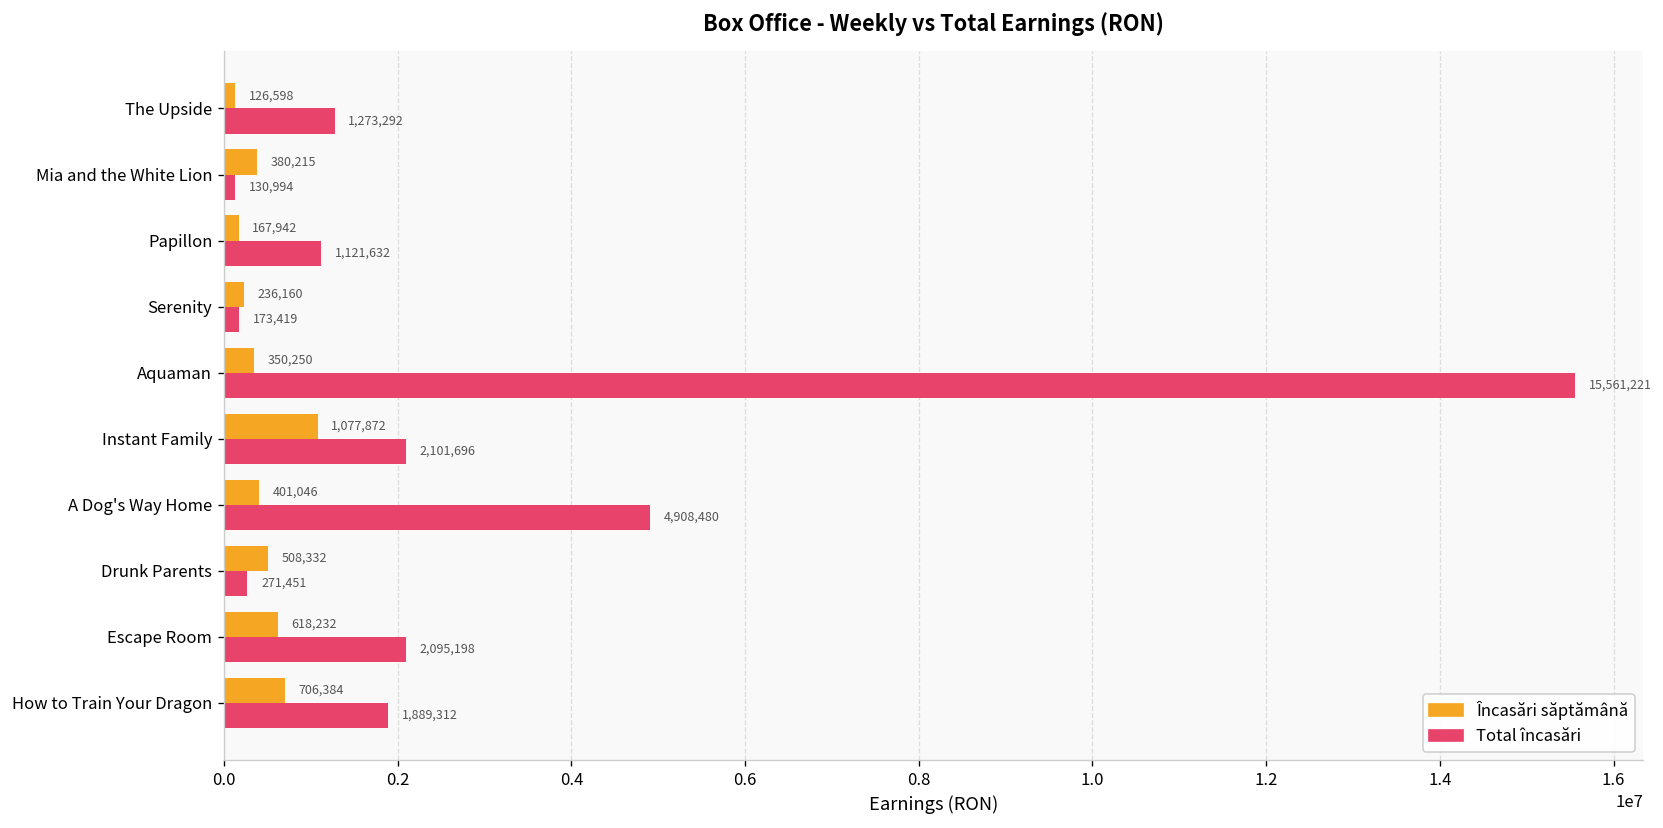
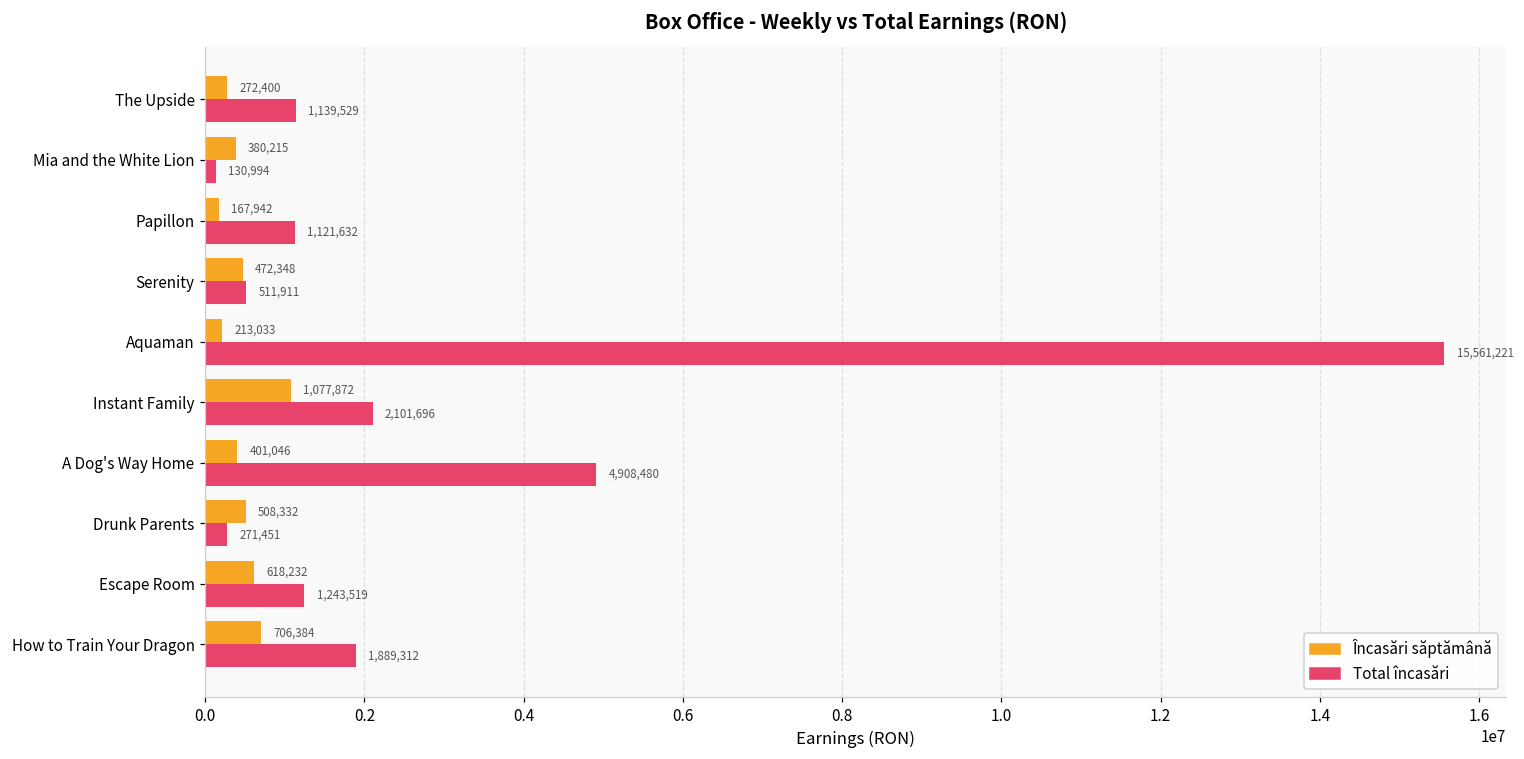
  {
    "Încasări săptămână": {
-     "The Upside": "126,598",
+     "The Upside": "272,400",
      "Mia and the White Lion": "380,215",
      "Papillon": "167,942",
-     "Serenity": "236,160",
-     "Aquaman": "350,250",
+     "Serenity": "472,348",
+     "Aquaman": "213,033",
      "Instant Family": "1,077,872",
      "A Dog's Way Home": "401,046",
      "Drunk Parents": "508,332",
      "Escape Room": "618,232",
      "How to Train Your Dragon": "706,384"
    },
    "Total încasări": {
-     "The Upside": "1,273,292",
+     "The Upside": "1,139,529",
      "Mia and the White Lion": "130,994",
      "Papillon": "1,121,632",
-     "Serenity": "173,419",
+     "Serenity": "511,911",
      "Aquaman": "15,561,221",
      "Instant Family": "2,101,696",
      "A Dog's Way Home": "4,908,480",
      "Drunk Parents": "271,451",
-     "Escape Room": "2,095,198",
+     "Escape Room": "1,243,519",
      "How to Train Your Dragon": "1,889,312"
    }
  }
